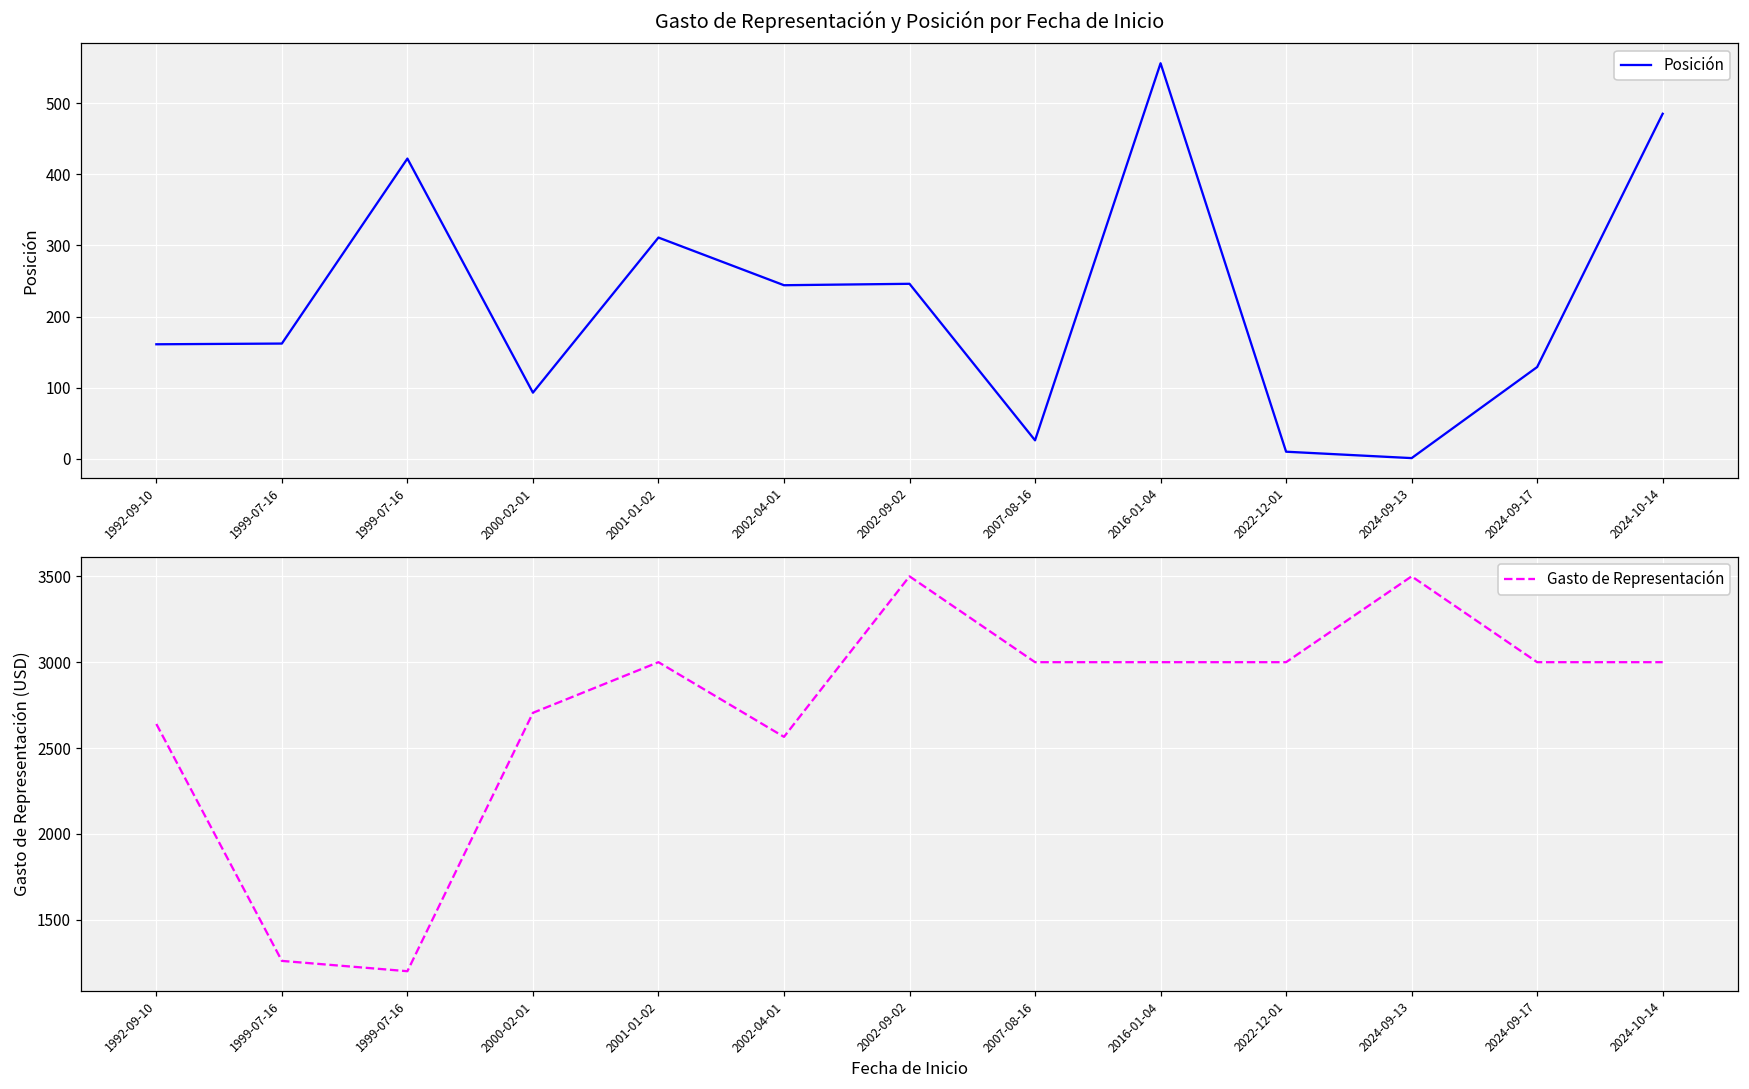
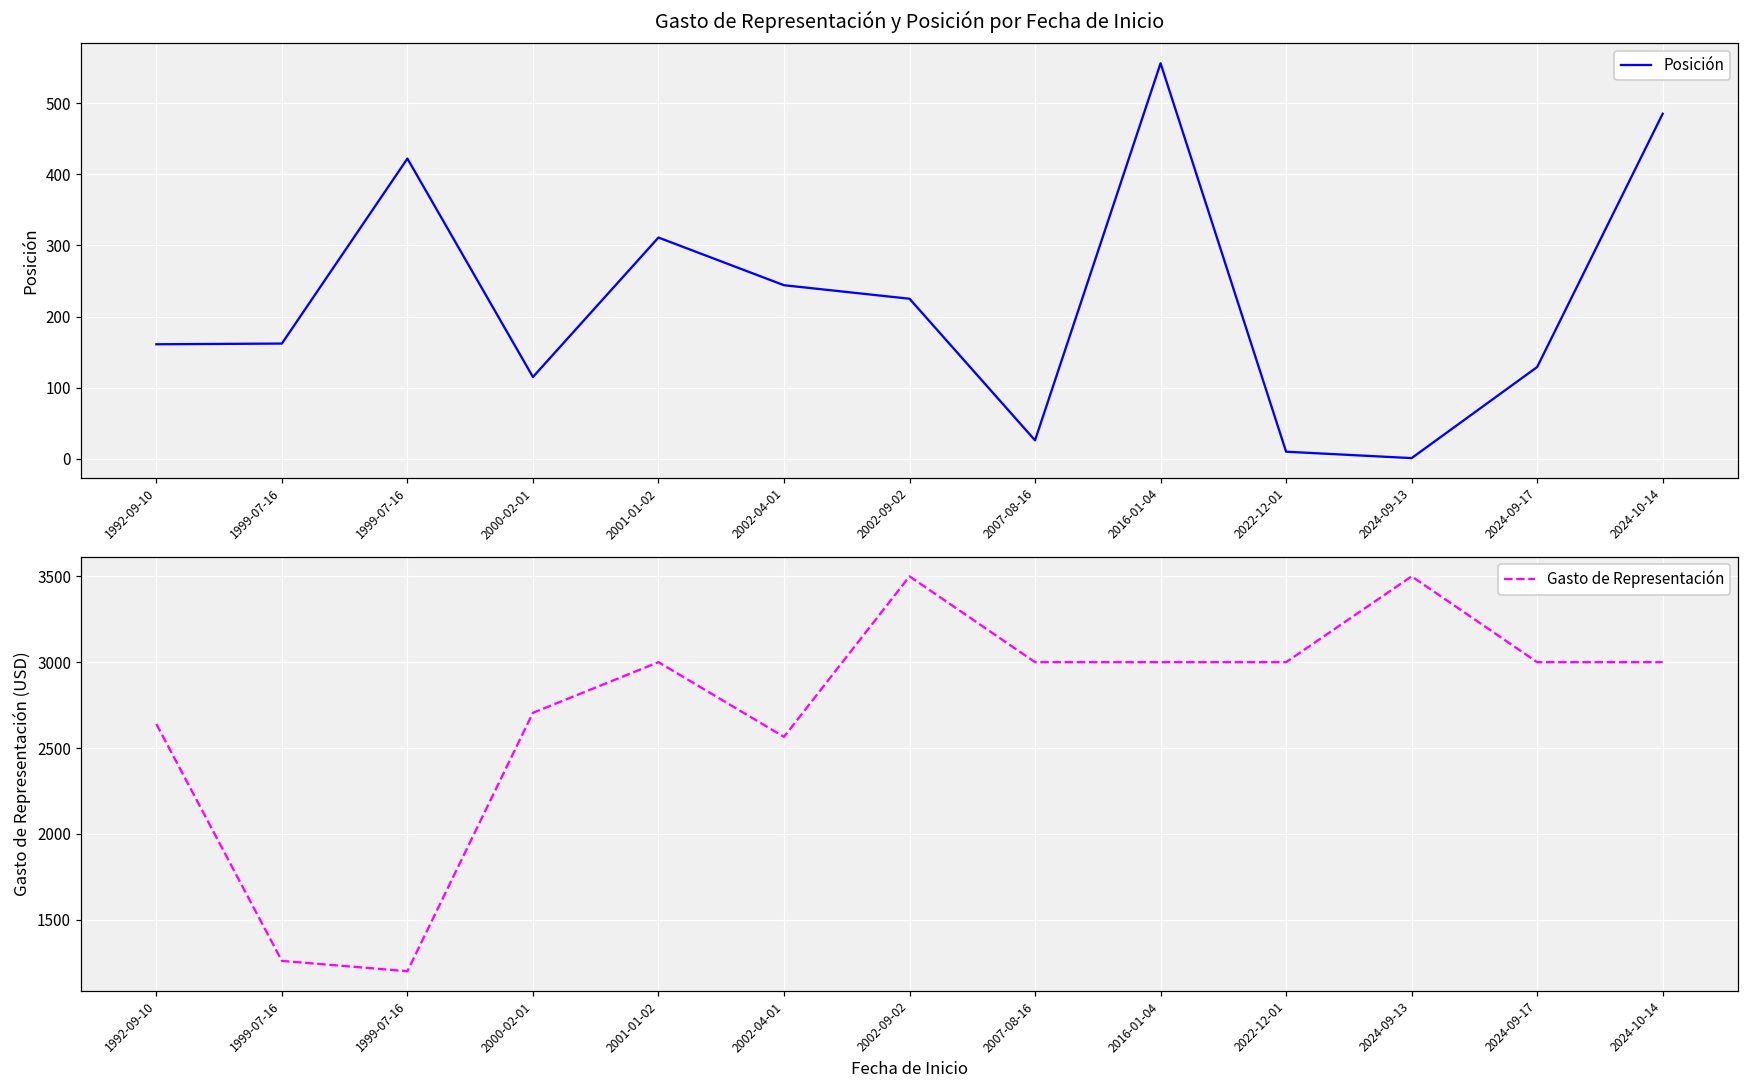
  {
    "Gasto de Representación y Posición por Fecha de Inicio": {
      "1992-09-10": 160,
-     "2000-02-01": 90,
+     "2000-02-01": 120,
      "2001-01-02": 310,
      "2002-04-01": 240,
-     "2002-09-02": 250,
+     "2002-09-02": 230,
      "2007-08-16": 30,
      "2016-01-04": 560,
      "2022-12-01": 10,
      "2024-09-13": 0,
      "2024-09-17": 130,
      "2024-10-14": 490
    }
  }
